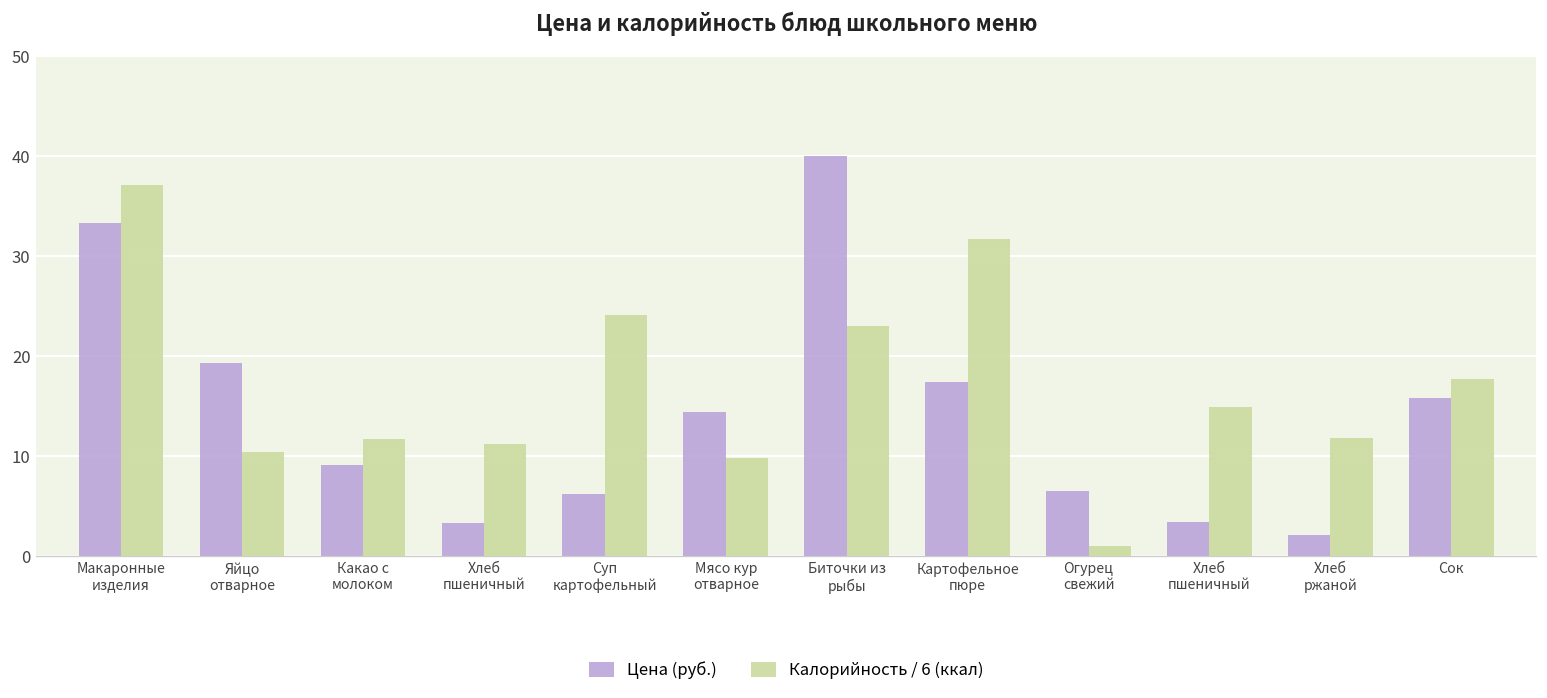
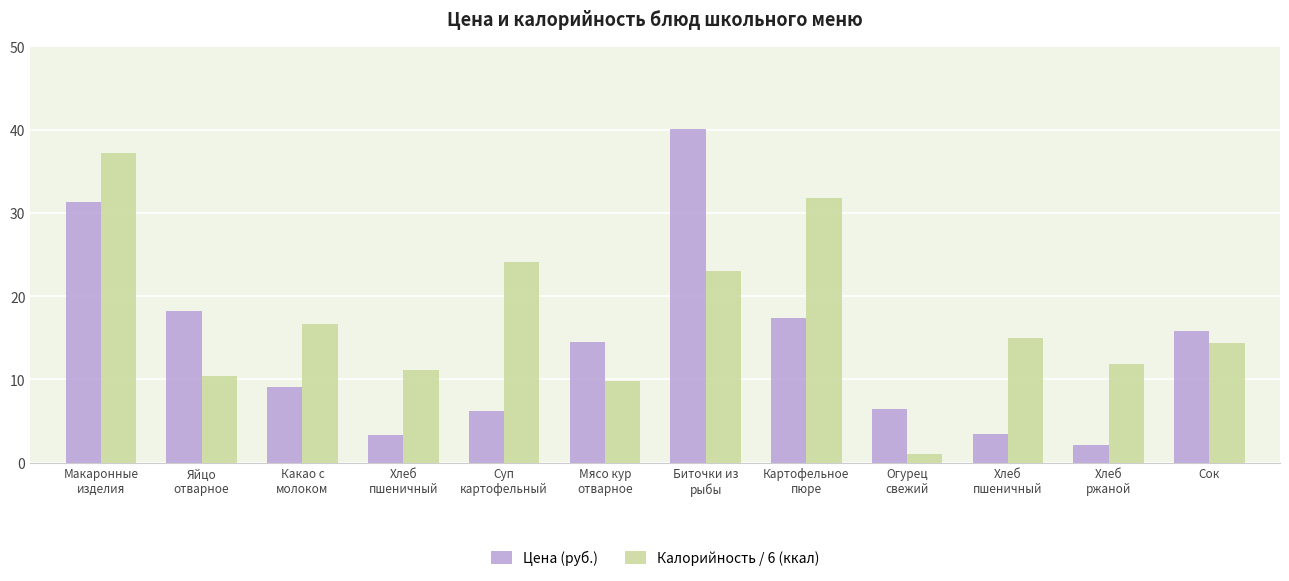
  {
    "Цена (руб.)": {
-     "Макаронные изделия": 33,
-     "Яйцо отварное": 19,
+     "Макаронные изделия": 31,
+     "Яйцо отварное": 18,
      "Какао с молоком": 9,
      "Суп картофельный": 6,
      "Мясо кур отварное": 14,
      "Биточки из рыбы": 40,
      "Картофельное пюре": 17,
      "Огурец свежий": 6,
      "Хлеб ржаной": 2,
      "Сок": 16
    },
    "Калорийность / 6 (ккал)": {
      "Макаронные изделия": 37,
      "Яйцо отварное": 10,
-     "Какао с молоком": 12,
+     "Какао с молоком": 17,
      "Суп картофельный": 24,
      "Мясо кур отварное": 10,
      "Биточки из рыбы": 23,
      "Картофельное пюре": 32,
      "Огурец свежий": 1,
      "Хлеб ржаной": 12,
-     "Сок": 18
+     "Сок": 14
    }
  }
